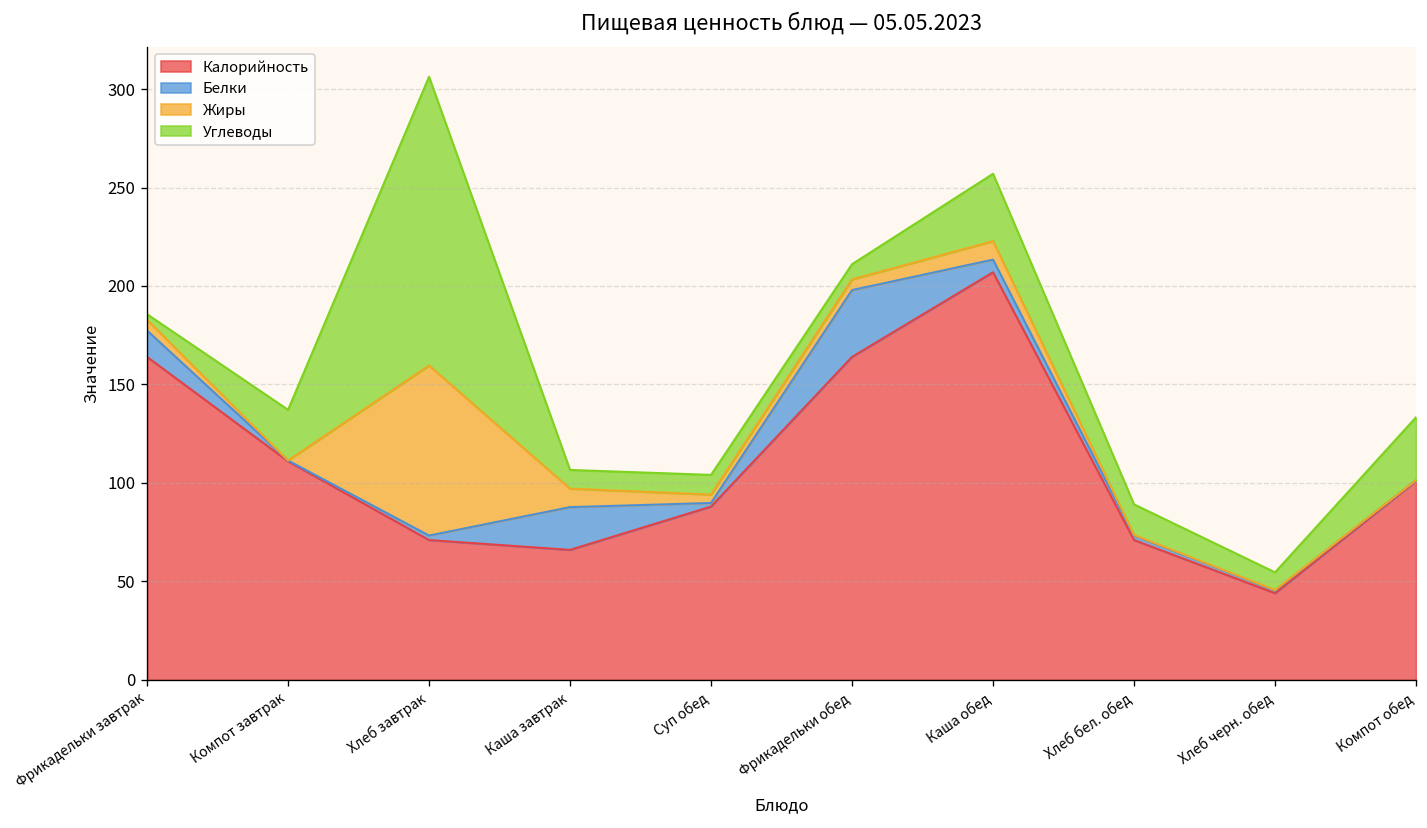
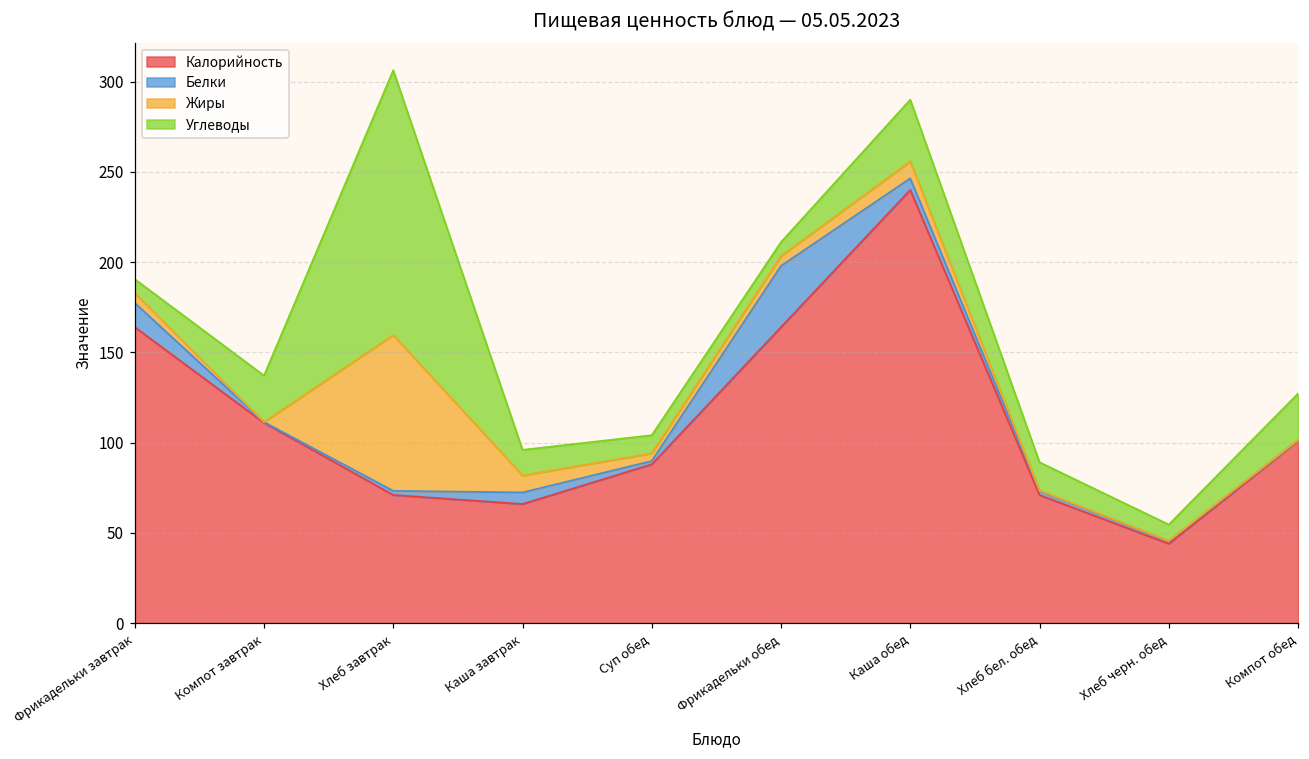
  {
    "Калорийность": {
      "Фрикадельки завтрак": 164,
      "Хлеб завтрак": 71,
      "Каша завтрак": 66,
      "Суп обед": 88,
      "Фрикадельки обед": 164,
-     "Каша обед": 207,
+     "Каша обед": 240,
      "Хлеб бел. обед": 71
    },
    "Белки": {
      "Фрикадельки завтрак": 13,
      "Хлеб завтрак": 2,
-     "Каша завтрак": 22,
+     "Каша завтрак": 6,
      "Суп обед": 2,
      "Фрикадельки обед": 34,
      "Каша обед": 6
    },
    "Жиры": {
      "Фрикадельки завтрак": 5,
      "Хлеб завтрак": 86,
      "Каша завтрак": 9,
      "Суп обед": 4,
      "Фрикадельки обед": 5,
      "Каша обед": 9
    },
    "Углеводы": {
-     "Фрикадельки завтрак": 3,
+     "Фрикадельки завтрак": 8,
      "Компот завтрак": 26,
      "Хлеб завтрак": 147,
-     "Каша завтрак": 10,
+     "Каша завтрак": 14,
      "Суп обед": 10,
      "Фрикадельки обед": 8,
      "Каша обед": 34,
      "Хлеб бел. обед": 16,
      "Хлеб черн. обед": 9,
-     "Компот обед": 32
+     "Компот обед": 26
    }
  }
